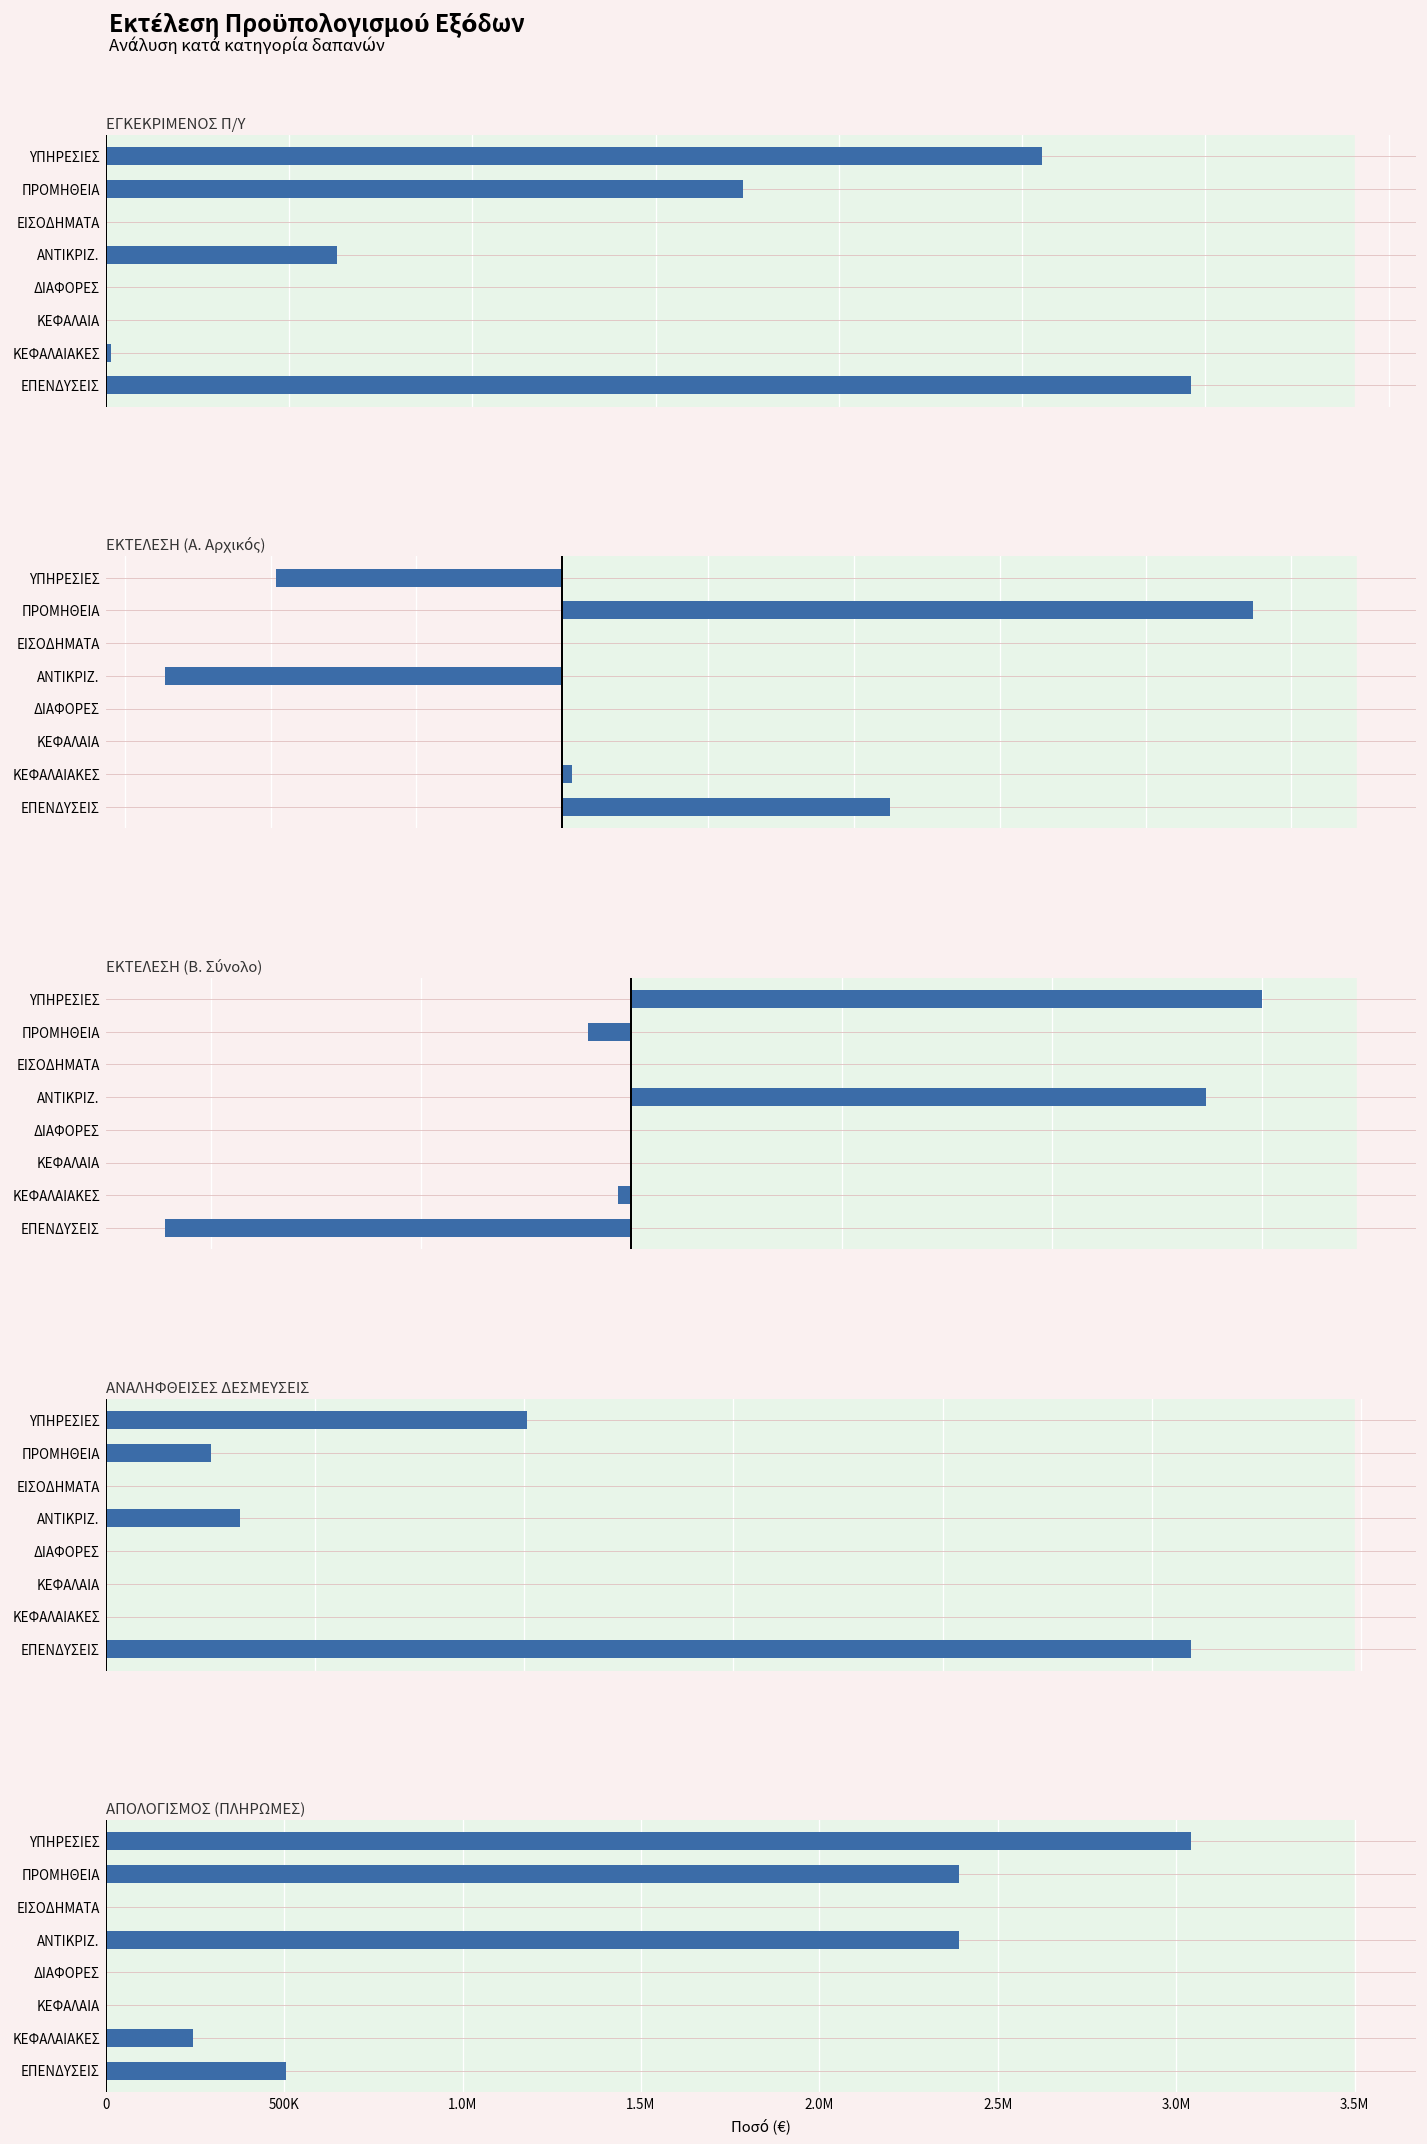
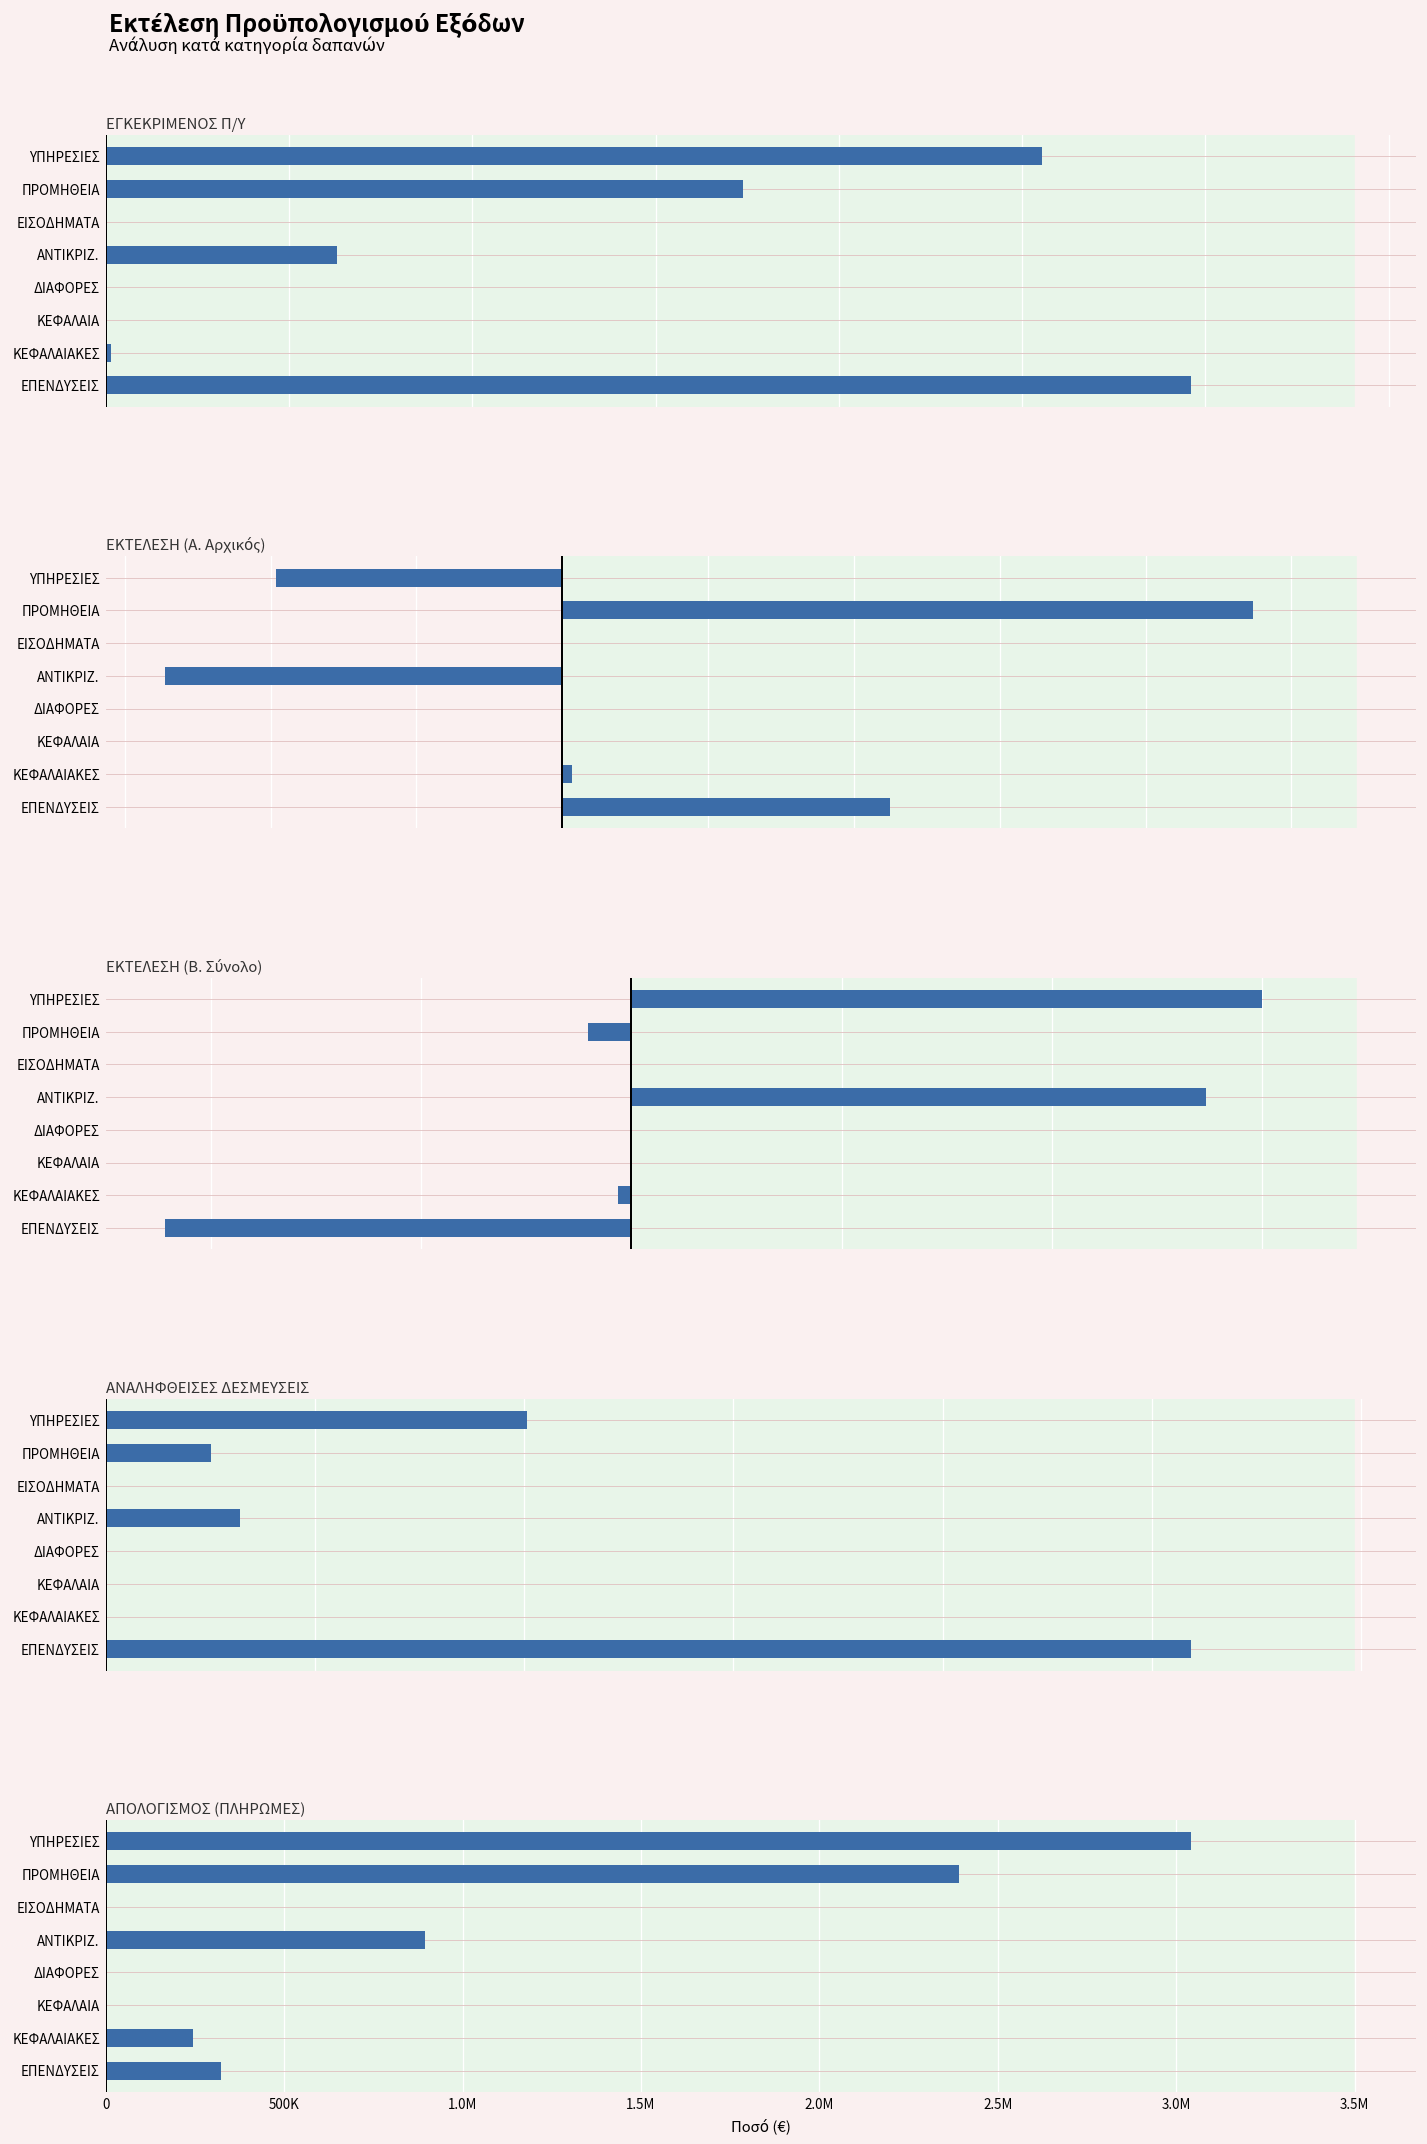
  {
    "ΑΠΟΛΟΓΙΣΜΟΣ (ΠΛΗΡΩΜΕΣ)": {
      "ΥΠΗΡΕΣΙΕΣ": 3040000,
      "ΠΡΟΜΗΘΕΙΑ": 2390000,
      "ΕΙΣΟΔΗΜΑΤΑ": 0,
-     "ΑΝΤΙΚΡΙΖ.": 2390000,
+     "ΑΝΤΙΚΡΙΖ.": 900000,
      "ΔΙΑΦΟΡΕΣ": 0,
      "ΚΕΦΑΛΑΙΑ": 0,
      "ΚΕΦΑΛΑΙΑΚΕΣ": 240000,
-     "ΕΠΕΝΔΥΣΕΙΣ": 510000
+     "ΕΠΕΝΔΥΣΕΙΣ": 320000
    }
  }
